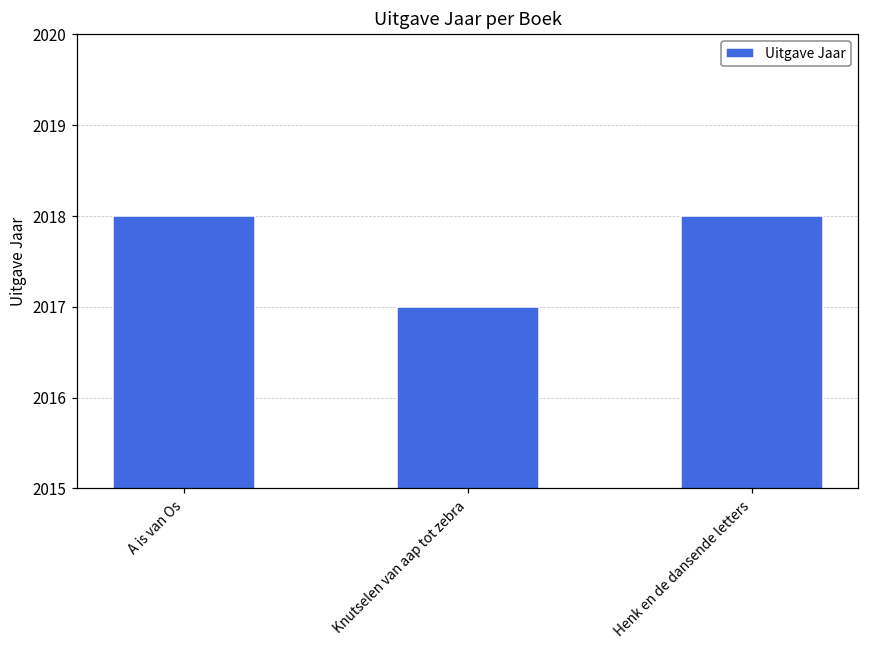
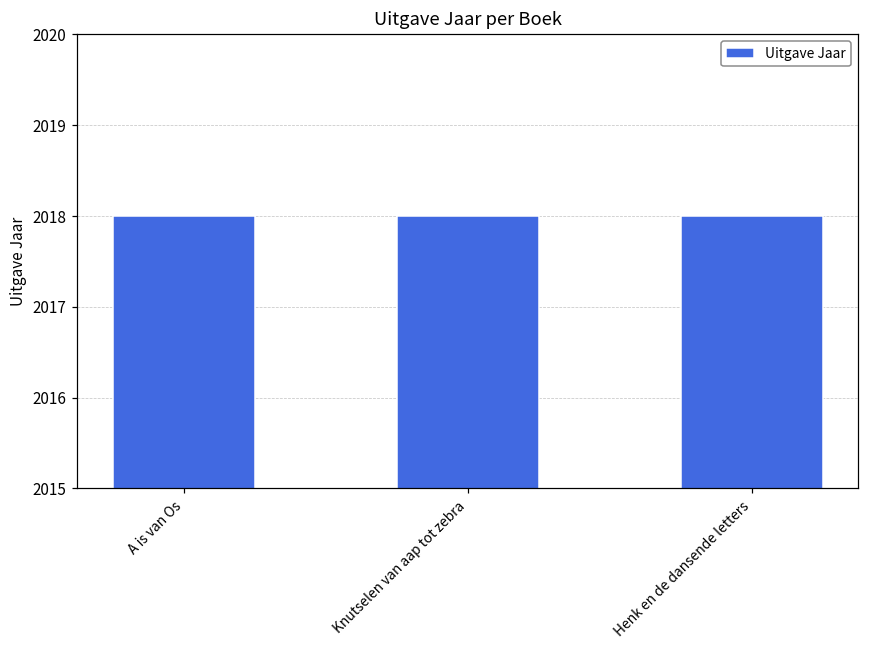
  {
    "A is van Os": 2018,
-   "Knutselen van aap tot zebra": 2017,
+   "Knutselen van aap tot zebra": 2018,
    "Henk en de dansende letters": 2018
  }
